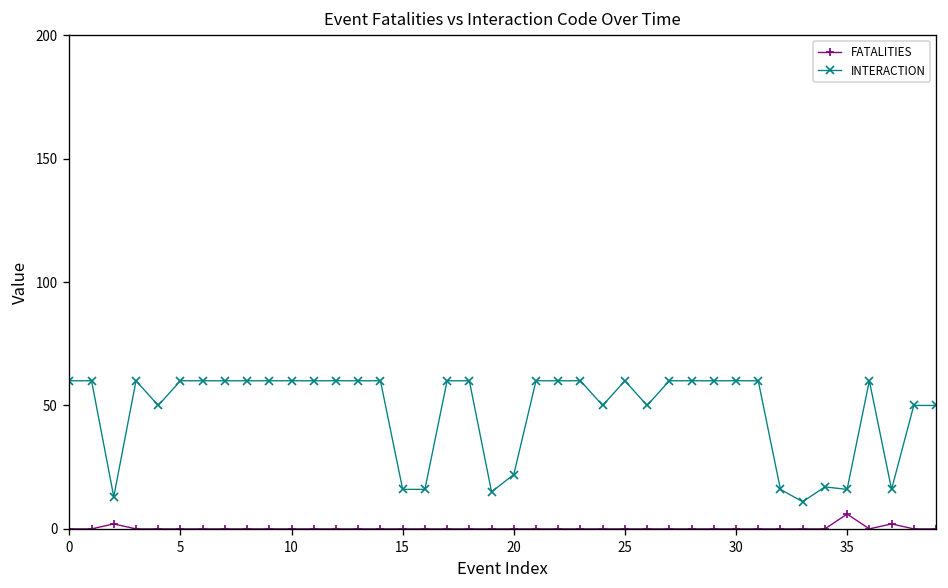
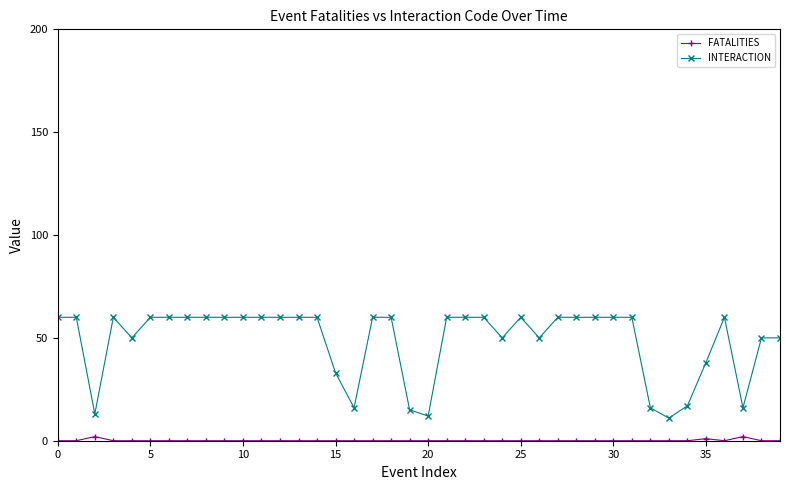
  {
    "FATALITIES": {
      "0": 0,
      "5": 0,
      "10": 0,
      "15": 0,
      "20": 0,
      "25": 0,
      "30": 0,
-     "35": 6
+     "35": 1
    },
    "INTERACTION": {
      "0": 60,
      "5": 60,
      "10": 60,
-     "15": 16,
-     "20": 22,
+     "15": 33,
+     "20": 12,
      "25": 60,
      "30": 60,
-     "35": 16
+     "35": 38
    }
  }
